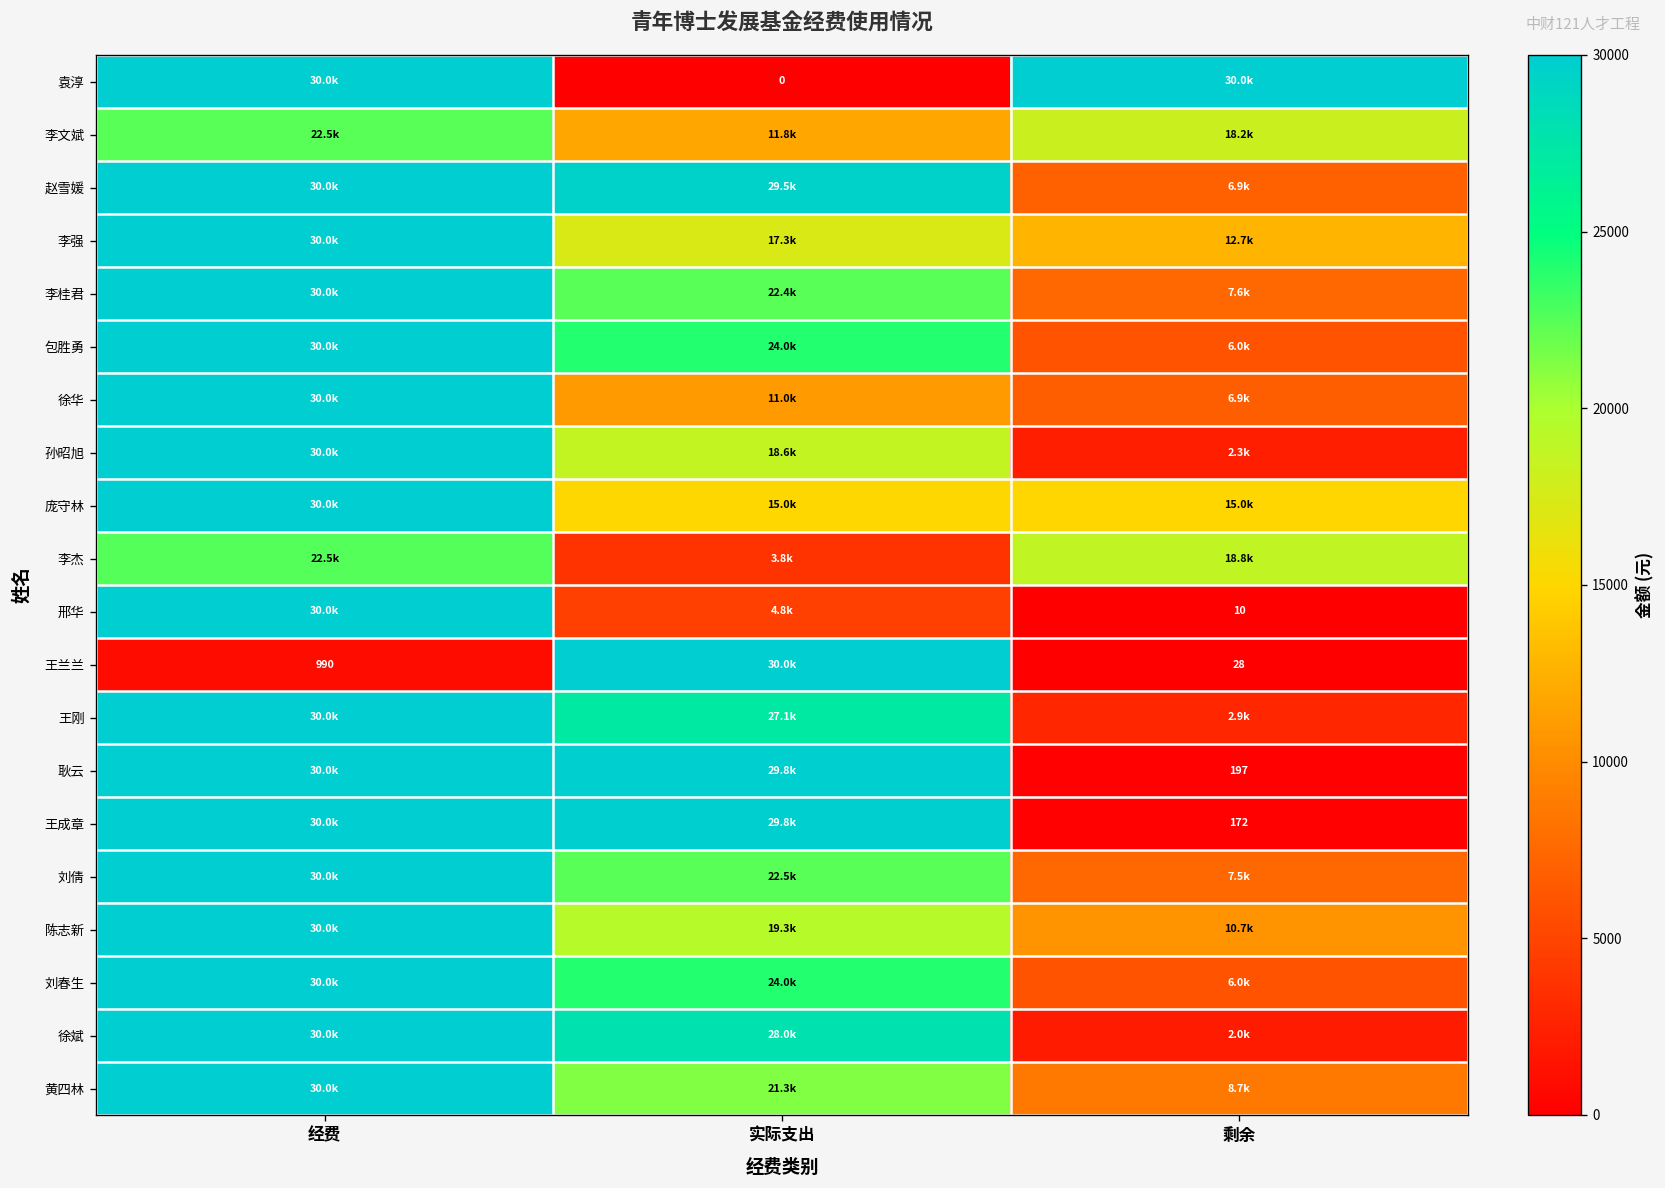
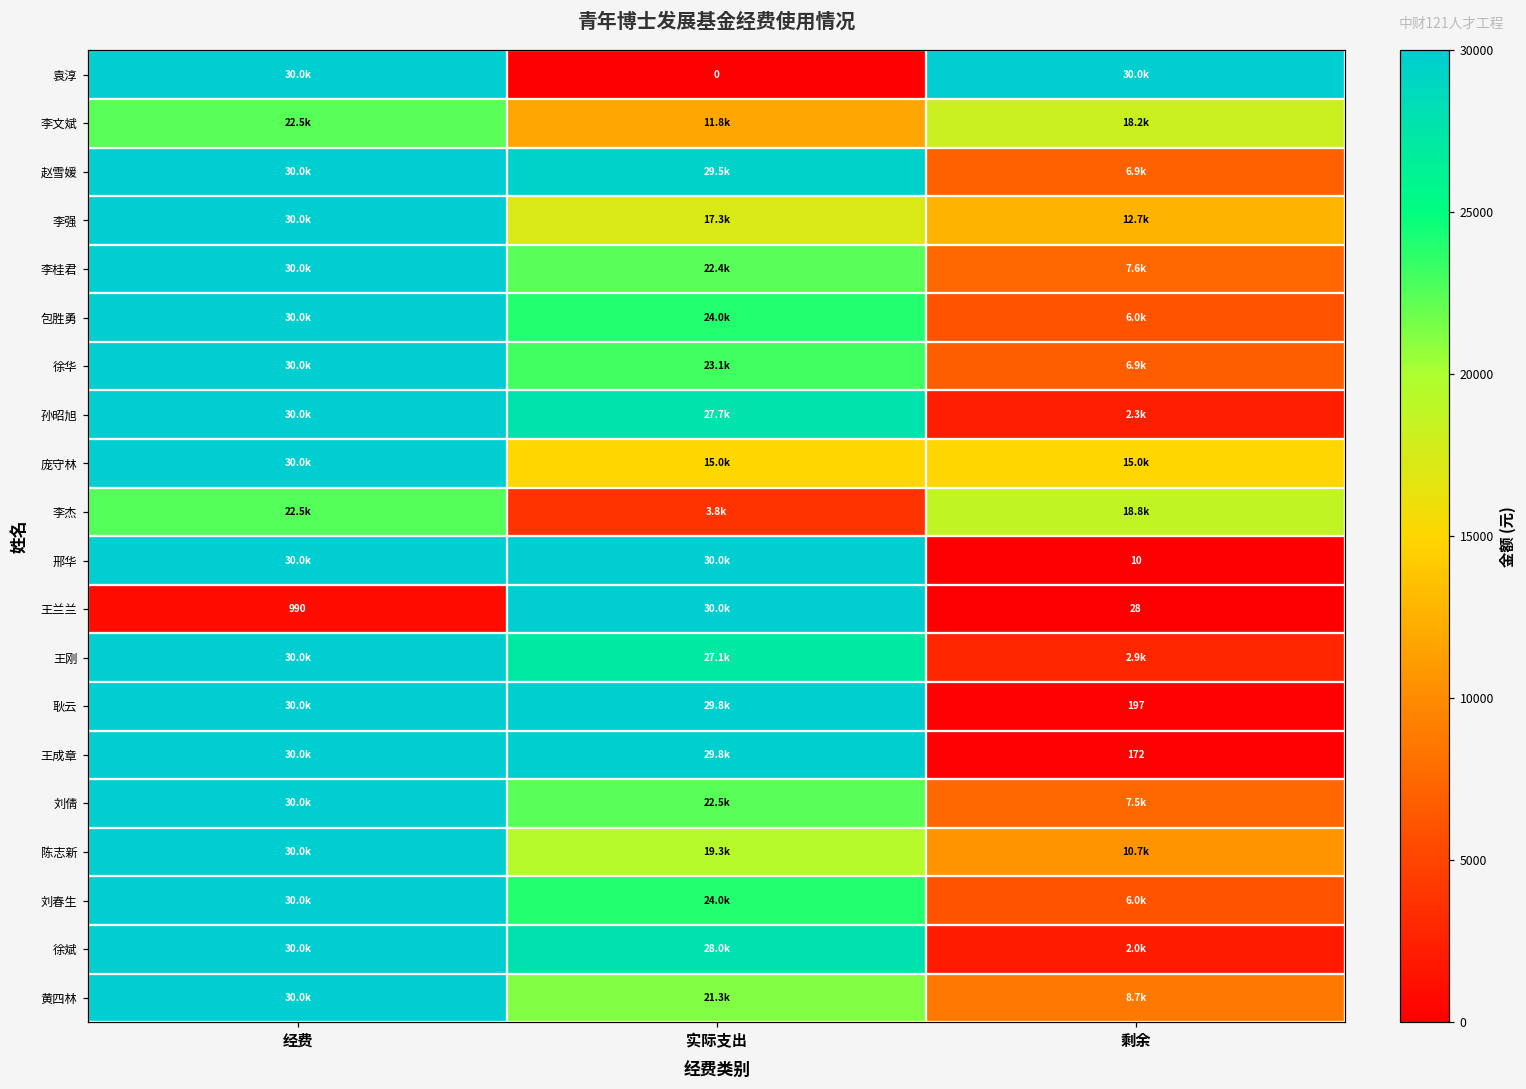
  {
    "袁淳": {
      "经费": "30.0k",
      "实际支出": "0",
      "剩余": "30.0k"
    },
    "李文斌": {
      "经费": "22.5k",
      "实际支出": "11.8k",
      "剩余": "18.2k"
    },
    "赵雪媛": {
      "经费": "30.0k",
      "实际支出": "29.5k",
      "剩余": "6.9k"
    },
    "李强": {
      "经费": "30.0k",
      "实际支出": "17.3k",
      "剩余": "12.7k"
    },
    "李桂君": {
      "经费": "30.0k",
      "实际支出": "22.4k",
      "剩余": "7.6k"
    },
    "包胜勇": {
      "经费": "30.0k",
      "实际支出": "24.0k",
      "剩余": "6.0k"
    },
    "徐华": {
      "经费": "30.0k",
-     "实际支出": "11.0k",
+     "实际支出": "23.1k",
      "剩余": "6.9k"
    },
    "孙昭旭": {
      "经费": "30.0k",
-     "实际支出": "18.6k",
+     "实际支出": "27.7k",
      "剩余": "2.3k"
    },
    "庞守林": {
      "经费": "30.0k",
      "实际支出": "15.0k",
      "剩余": "15.0k"
    },
    "李杰": {
      "经费": "22.5k",
      "实际支出": "3.8k",
      "剩余": "18.8k"
    },
    "邢华": {
      "经费": "30.0k",
-     "实际支出": "4.8k",
+     "实际支出": "30.0k",
      "剩余": "10"
    },
    "王兰兰": {
      "经费": "990",
      "实际支出": "30.0k",
      "剩余": "28"
    },
    "王刚": {
      "经费": "30.0k",
      "实际支出": "27.1k",
      "剩余": "2.9k"
    },
    "耿云": {
      "经费": "30.0k",
      "实际支出": "29.8k",
      "剩余": "197"
    },
    "王成章": {
      "经费": "30.0k",
      "实际支出": "29.8k",
      "剩余": "172"
    },
    "刘倩": {
      "经费": "30.0k",
      "实际支出": "22.5k",
      "剩余": "7.5k"
    },
    "陈志新": {
      "经费": "30.0k",
      "实际支出": "19.3k",
      "剩余": "10.7k"
    },
    "刘春生": {
      "经费": "30.0k",
      "实际支出": "24.0k",
      "剩余": "6.0k"
    },
    "徐斌": {
      "经费": "30.0k",
      "实际支出": "28.0k",
      "剩余": "2.0k"
    },
    "黄四林": {
      "经费": "30.0k",
      "实际支出": "21.3k",
      "剩余": "8.7k"
    }
  }
